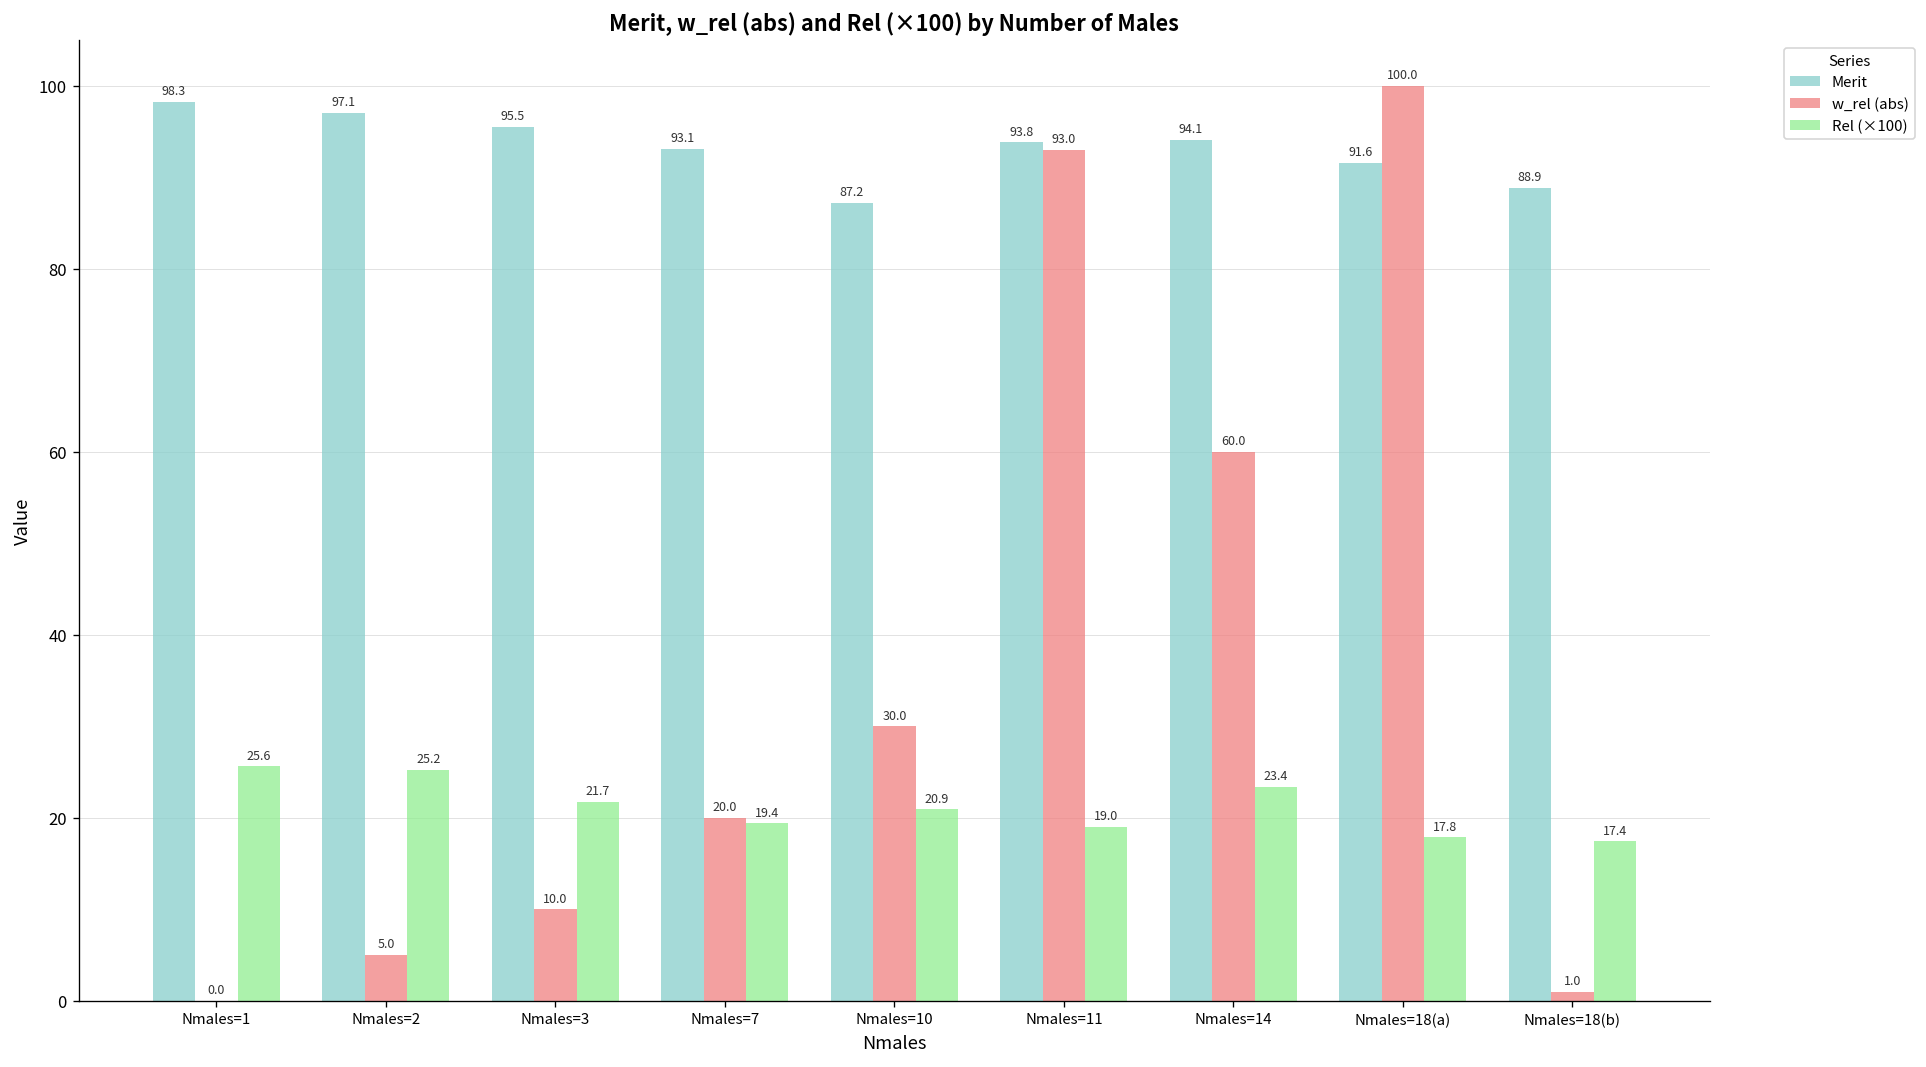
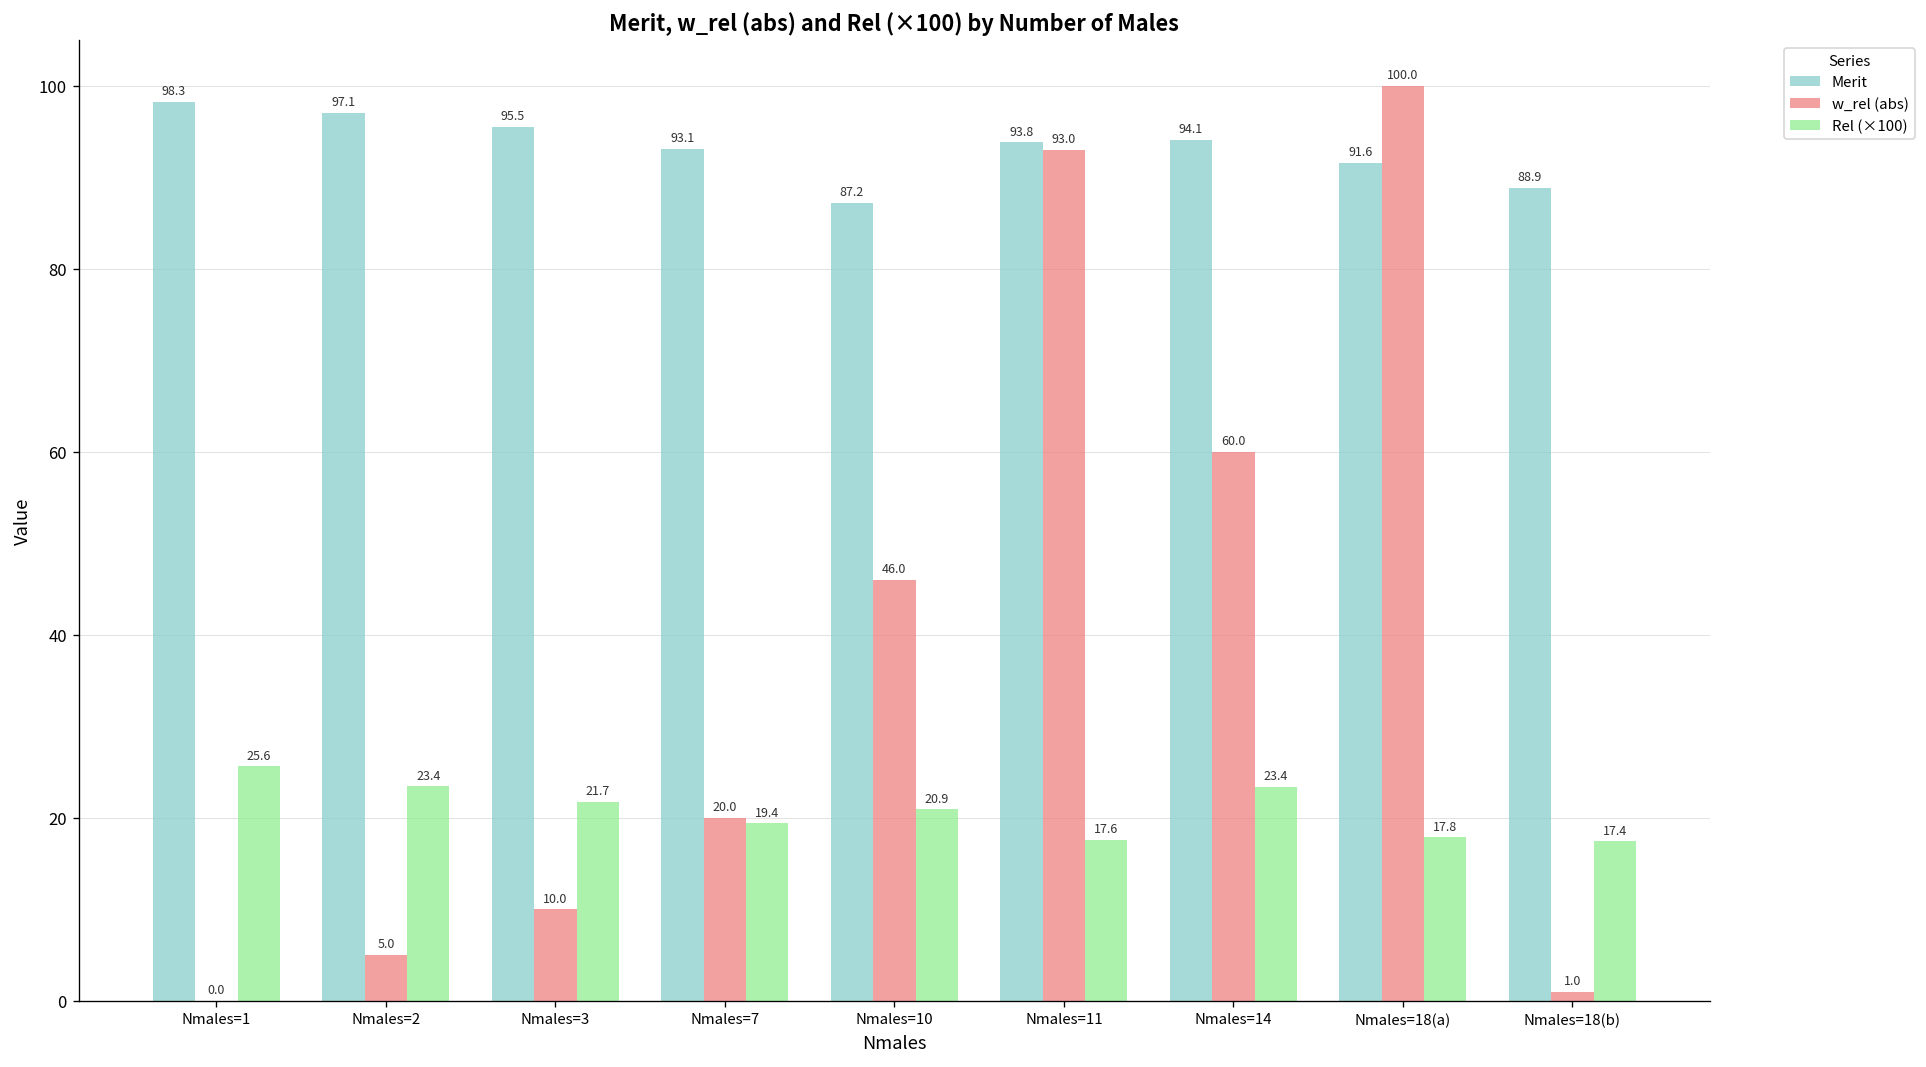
  {
    "Merit": {
      "Nmales=1": 98.3,
      "Nmales=2": 97.1,
      "Nmales=3": 95.5,
      "Nmales=7": 93.1,
      "Nmales=10": 87.2,
      "Nmales=11": 93.8,
      "Nmales=14": 94.1,
      "Nmales=18(a)": 91.6,
      "Nmales=18(b)": 88.9
    },
    "w_rel (abs)": {
      "Nmales=1": 0.0,
      "Nmales=2": 5.0,
      "Nmales=3": 10.0,
      "Nmales=7": 20.0,
-     "Nmales=10": 30.0,
+     "Nmales=10": 46.0,
      "Nmales=11": 93.0,
      "Nmales=14": 60.0,
      "Nmales=18(a)": 100.0,
      "Nmales=18(b)": 1.0
    },
    "Rel (×100)": {
      "Nmales=1": 25.6,
-     "Nmales=2": 25.2,
+     "Nmales=2": 23.4,
      "Nmales=3": 21.7,
      "Nmales=7": 19.4,
      "Nmales=10": 20.9,
-     "Nmales=11": 19.0,
+     "Nmales=11": 17.6,
      "Nmales=14": 23.4,
      "Nmales=18(a)": 17.8,
      "Nmales=18(b)": 17.4
    }
  }
